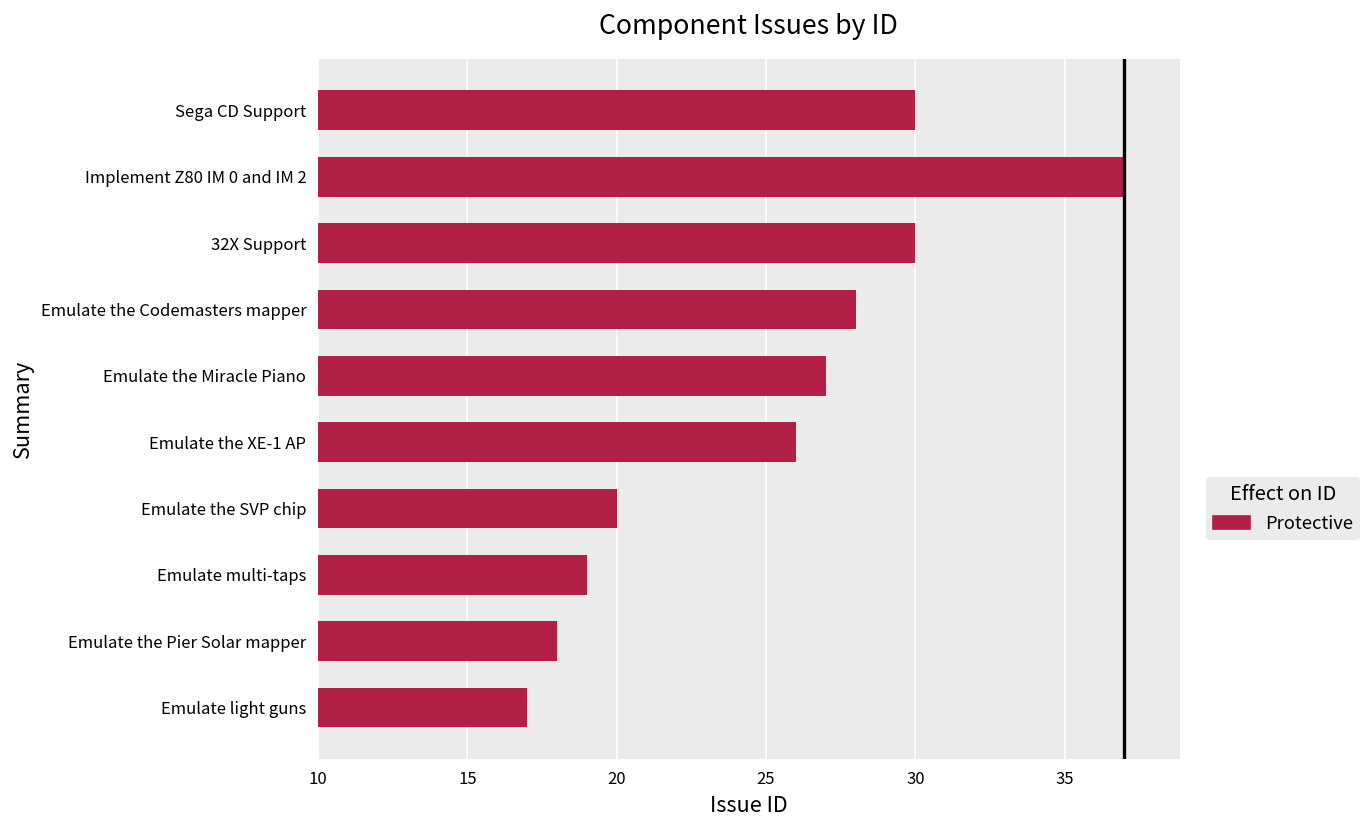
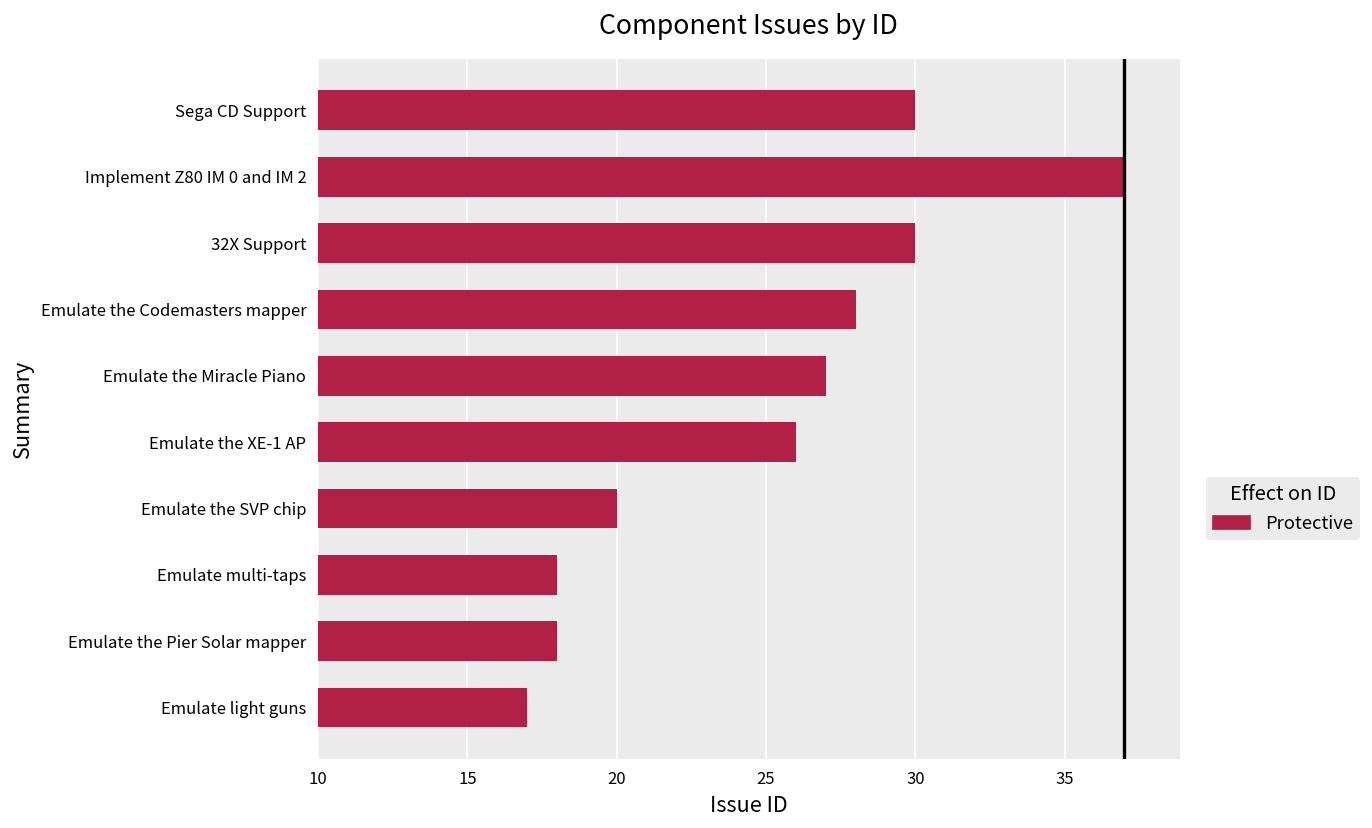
  {
    "Sega CD Support": 30,
    "Implement Z80 IM 0 and IM 2": 37,
    "32X Support": 30,
    "Emulate the Codemasters mapper": 28,
    "Emulate the Miracle Piano": 27,
    "Emulate the XE-1 AP": 26,
    "Emulate the SVP chip": 20,
-   "Emulate multi-taps": 19,
+   "Emulate multi-taps": 18,
    "Emulate the Pier Solar mapper": 18,
    "Emulate light guns": 17
  }
